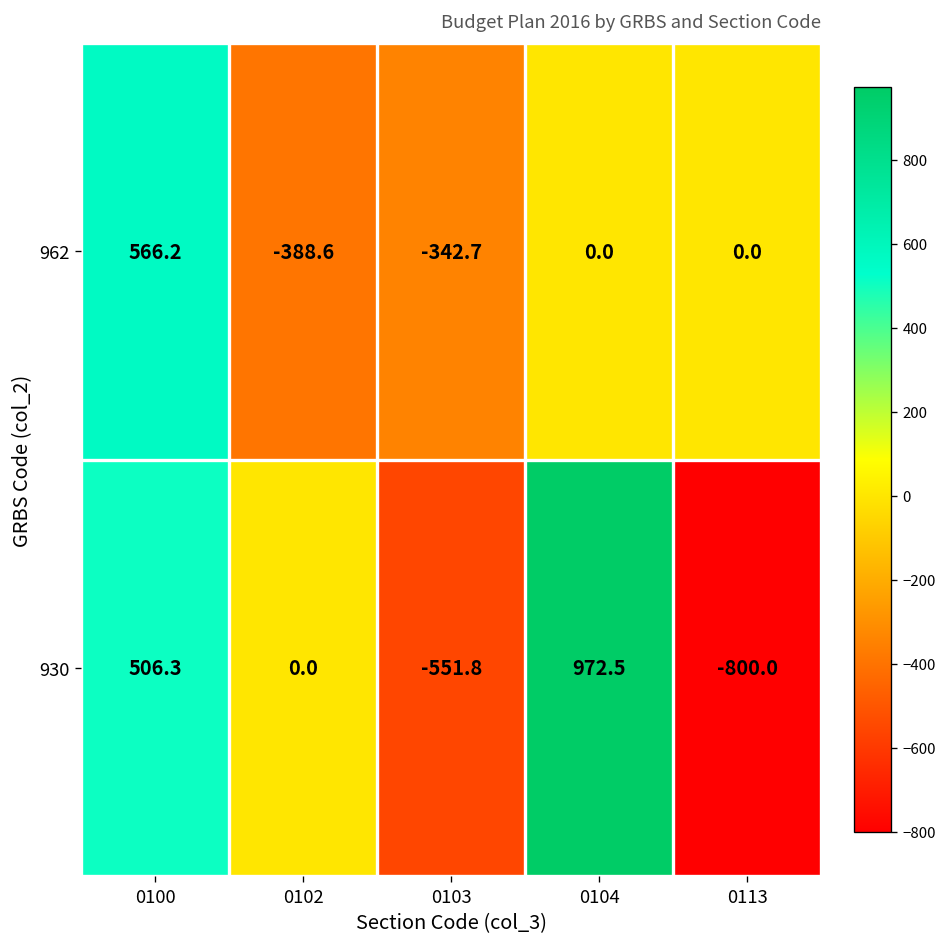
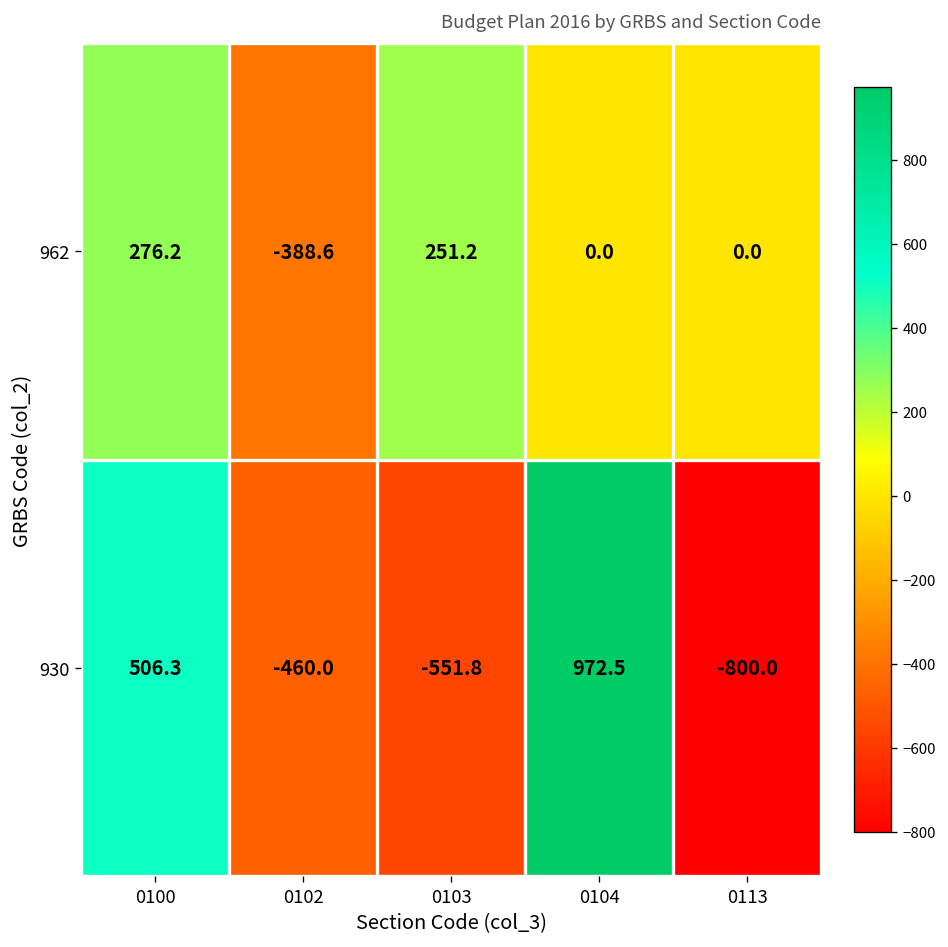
  {
    "962": {
-     "0100": 566.2,
+     "0100": 276.2,
      "0102": -388.6,
-     "0103": -342.7,
+     "0103": 251.2,
      "0104": 0.0,
      "0113": 0.0
    },
    "930": {
      "0100": 506.3,
-     "0102": 0.0,
+     "0102": -460.0,
      "0103": -551.8,
      "0104": 972.5,
      "0113": -800.0
    }
  }
